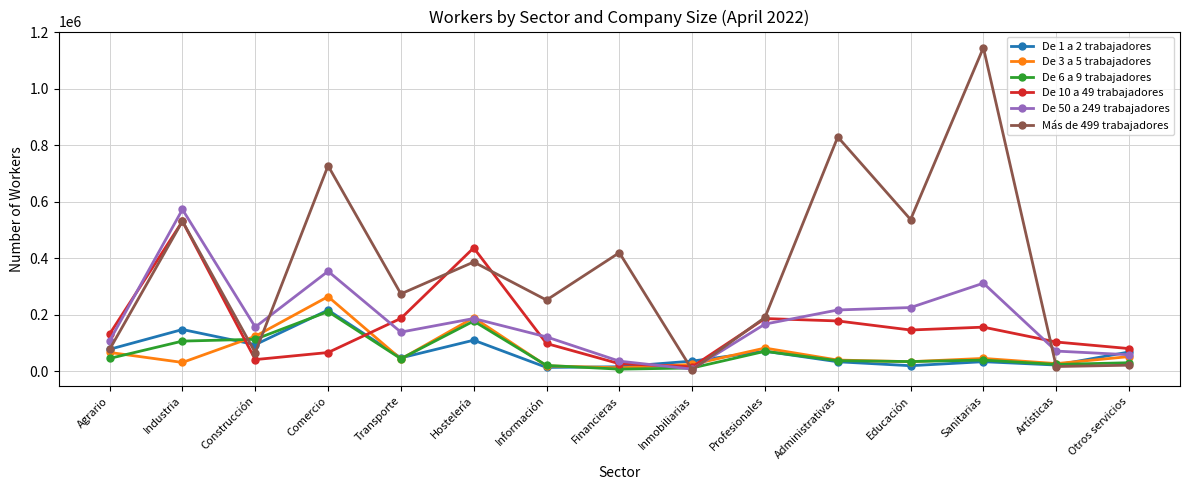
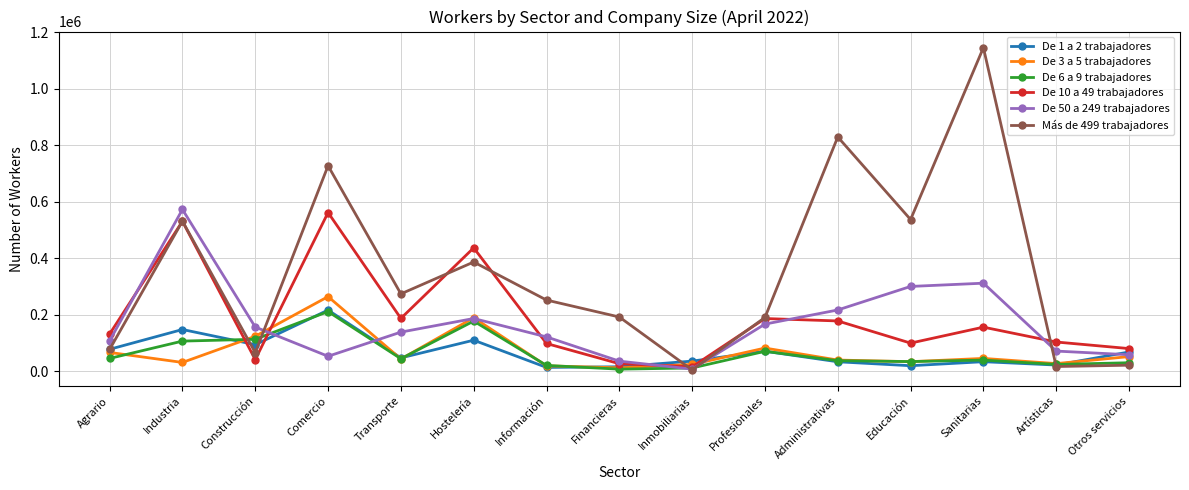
  {
    "De 1 a 2 trabajadores": {
      "Industria": 150000,
      "Construcción": 90000,
      "Hostelería": 110000,
      "Inmobiliarias": 40000,
      "Educación": 20000,
      "Otros servicios": 70000
    },
    "De 3 a 5 trabajadores": {
      "Agrario": 70000,
      "Industria": 30000,
      "Construcción": 120000,
      "Comercio": 260000,
      "Profesionales": 80000
    },
    "De 6 a 9 trabajadores": {
      "Agrario": 40000,
      "Industria": 110000,
      "Construcción": 110000,
      "Hostelería": 180000
    },
    "De 10 a 49 trabajadores": {
      "Agrario": 130000,
      "Construcción": 40000,
-     "Comercio": 70000,
+     "Comercio": 560000,
      "Transporte": 190000,
      "Hostelería": 440000,
      "Información": 100000,
      "Administrativas": 180000,
-     "Educación": 150000,
+     "Educación": 100000,
      "Sanitarias": 160000,
      "Artísticas": 100000,
      "Otros servicios": 80000
    },
    "De 50 a 249 trabajadores": {
      "Agrario": 110000,
      "Industria": 570000,
      "Construcción": 160000,
-     "Comercio": 350000,
+     "Comercio": 50000,
      "Transporte": 140000,
      "Información": 120000,
      "Profesionales": 170000,
      "Administrativas": 220000,
-     "Educación": 230000,
+     "Educación": 300000,
      "Sanitarias": 310000,
      "Artísticas": 70000
    },
    "Más de 499 trabajadores": {
      "Construcción": 70000,
      "Comercio": 730000,
      "Transporte": 270000,
      "Hostelería": 390000,
      "Información": 250000,
-     "Financieras": 420000,
+     "Financieras": 190000,
      "Administrativas": 830000,
      "Educación": 540000,
      "Sanitarias": 1150000
    }
  }
